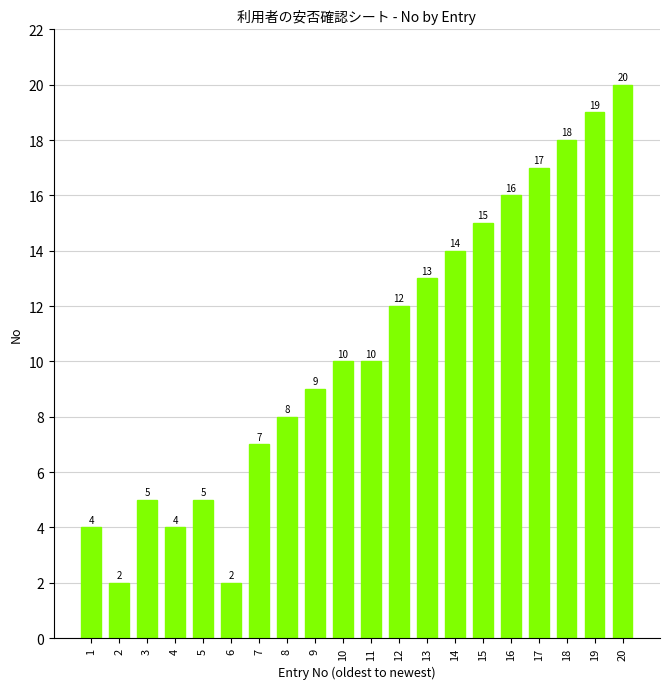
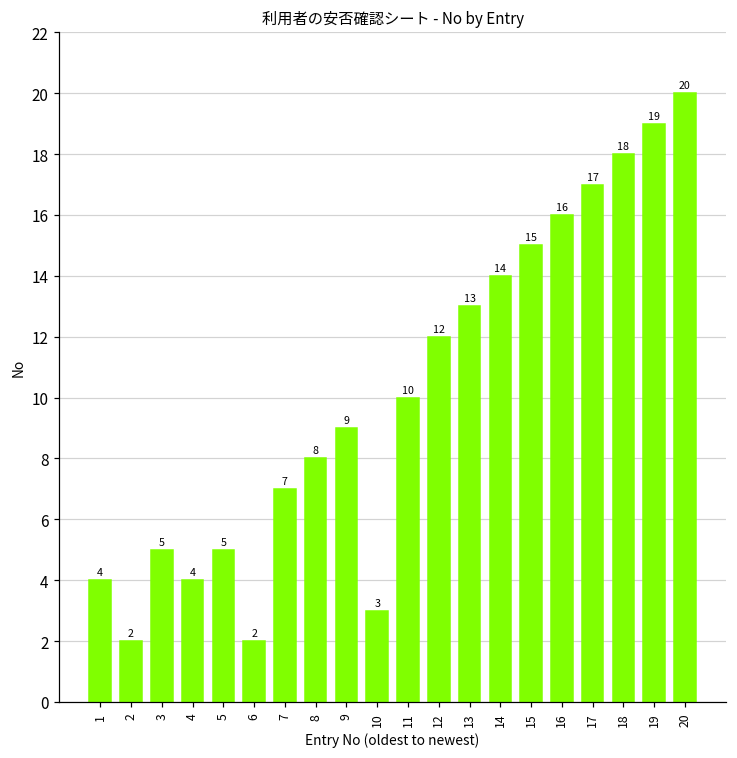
  {
    "1": 4,
    "2": 2,
    "3": 5,
    "4": 4,
    "5": 5,
    "6": 2,
    "7": 7,
    "8": 8,
    "9": 9,
-   "10": 10,
+   "10": 3,
    "11": 10,
    "12": 12,
    "13": 13,
    "14": 14,
    "15": 15,
    "16": 16,
    "17": 17,
    "18": 18,
    "19": 19,
    "20": 20
  }
